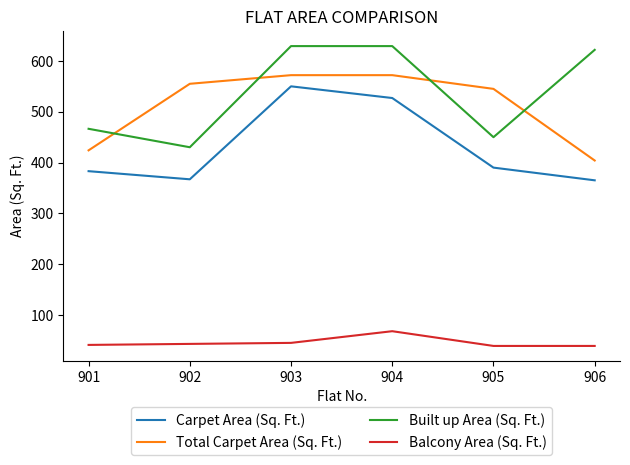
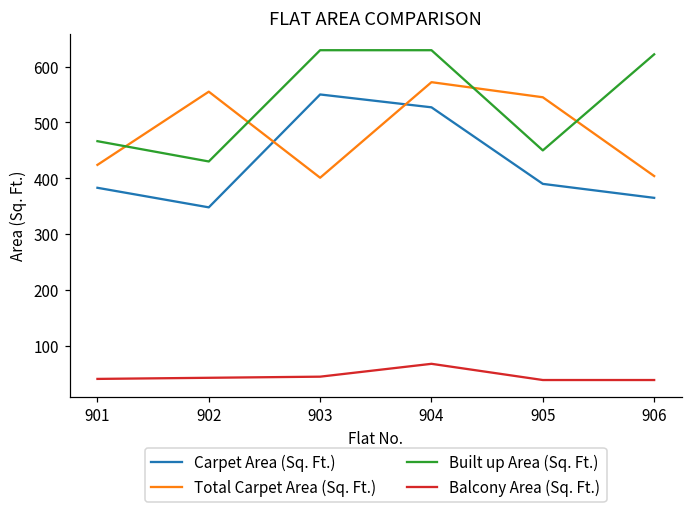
  {
    "Carpet Area (Sq. Ft.)": {
      "901": 380,
-     "902": 370,
+     "902": 350,
      "903": 550,
      "904": 530,
      "905": 390,
      "906": 370
    },
    "Total Carpet Area (Sq. Ft.)": {
      "901": 420,
      "902": 560,
-     "903": 570,
+     "903": 400,
      "904": 570,
      "905": 550,
      "906": 400
    },
    "Built up Area (Sq. Ft.)": {
      "901": 470,
      "902": 430,
      "903": 630,
      "904": 630,
      "905": 450,
      "906": 620
    },
    "Balcony Area (Sq. Ft.)": {
      "901": 40,
      "902": 40,
      "903": 50,
      "904": 70,
      "905": 40,
      "906": 40
    }
  }
